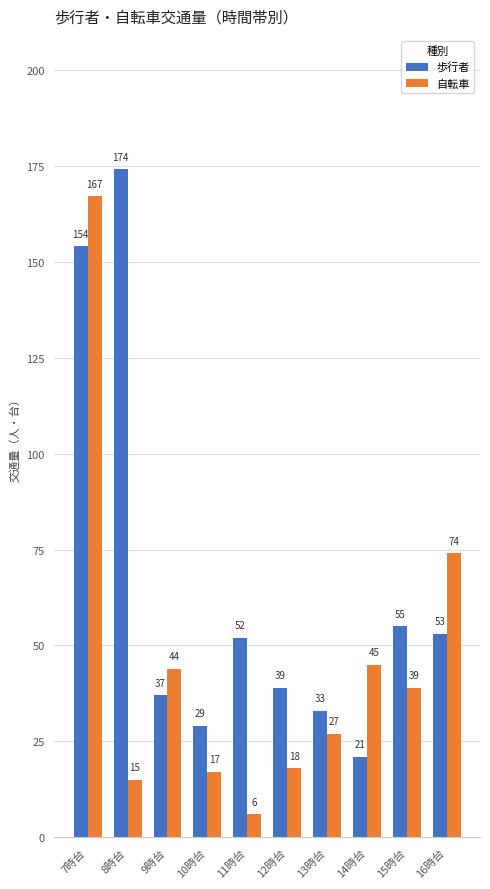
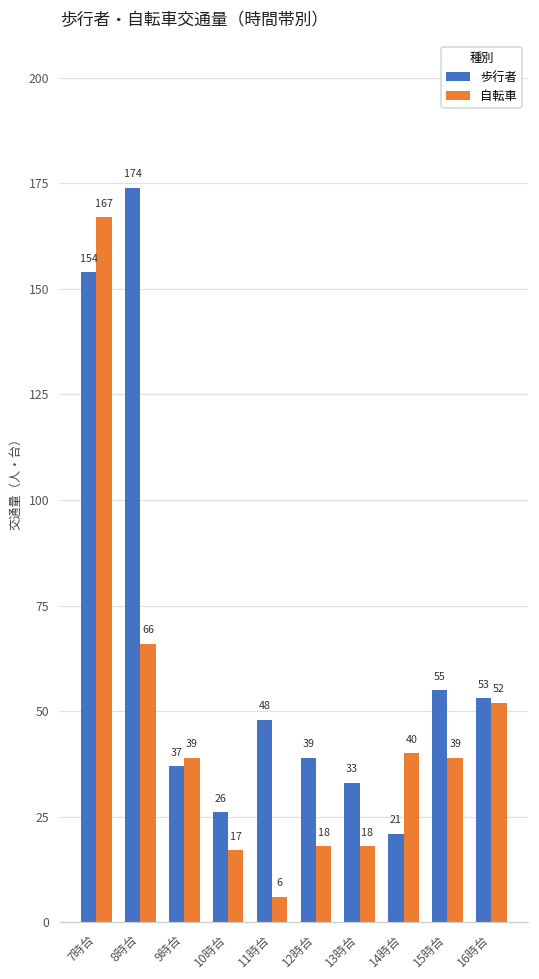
  {
    "歩行者": {
      "7時台": 154,
      "8時台": 174,
      "9時台": 37,
-     "10時台": 29,
-     "11時台": 52,
+     "10時台": 26,
+     "11時台": 48,
      "12時台": 39,
      "13時台": 33,
      "14時台": 21,
      "15時台": 55,
      "16時台": 53
    },
    "自転車": {
      "7時台": 167,
-     "8時台": 15,
-     "9時台": 44,
+     "8時台": 66,
+     "9時台": 39,
      "10時台": 17,
      "11時台": 6,
      "12時台": 18,
-     "13時台": 27,
-     "14時台": 45,
+     "13時台": 18,
+     "14時台": 40,
      "15時台": 39,
-     "16時台": 74
+     "16時台": 52
    }
  }
